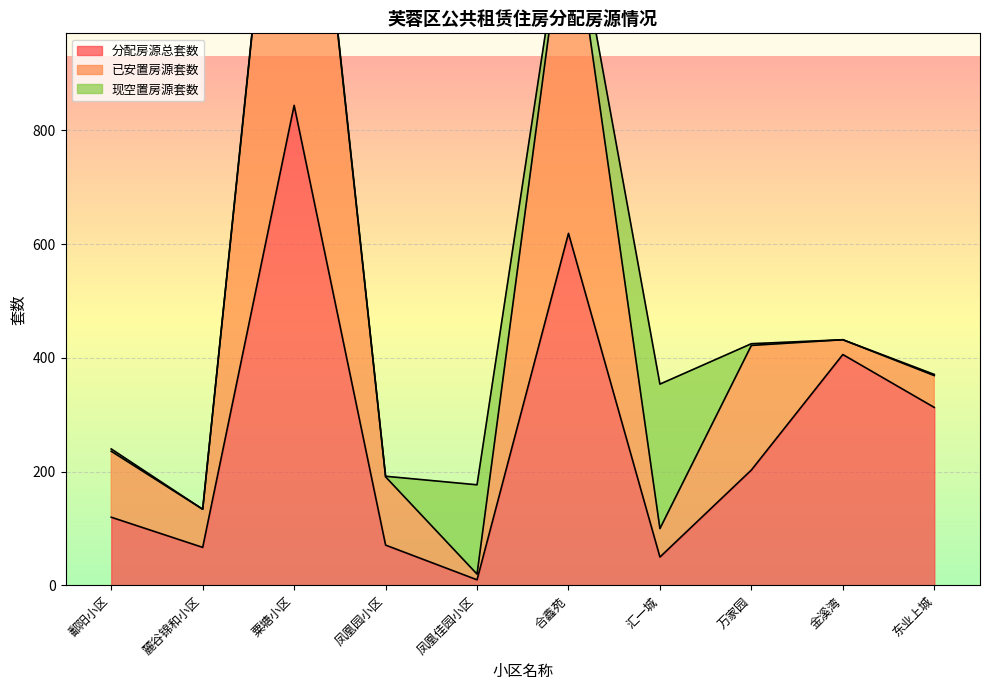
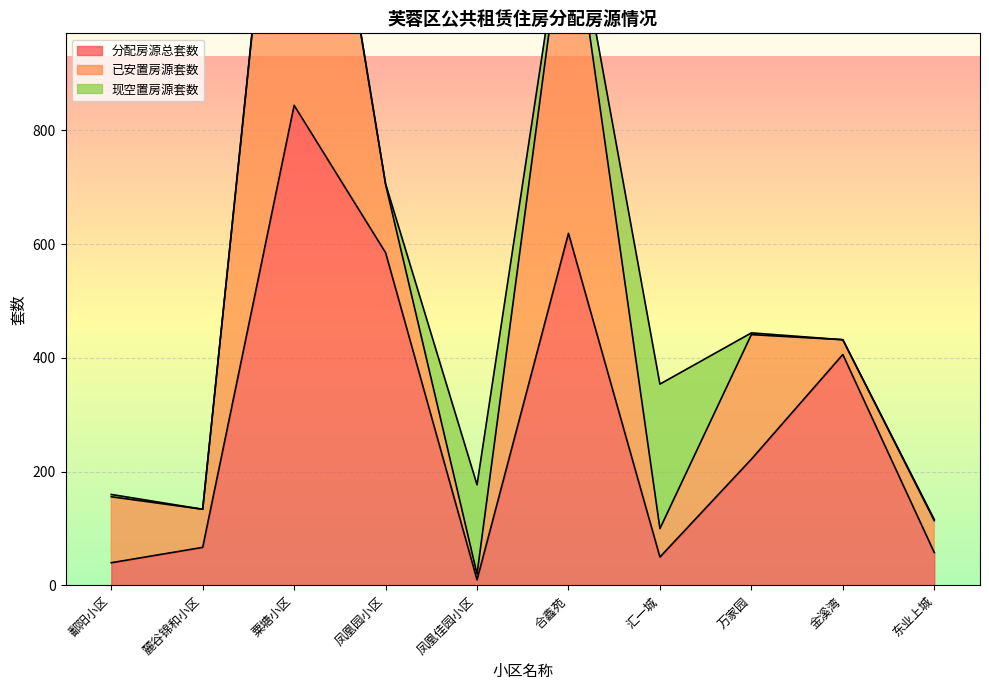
  {
    "分配房源总套数": {
-     "鄱阳小区": 120,
+     "鄱阳小区": 40,
      "麓谷锦和小区": 70,
      "粟塘小区": 840,
-     "凤凰园小区": 70,
+     "凤凰园小区": 590,
      "凤凰佳园小区": 10,
      "合鑫苑": 620,
      "汇一城": 50,
-     "万家园": 200,
+     "万家园": 220,
      "金溪湾": 410,
-     "东业上城": 310
+     "东业上城": 60
    },
    "已安置房源套数": {
      "凤凰佳园小区": 10,
      "汇一城": 50
    },
    "现空置房源套数": {
      "凤凰佳园小区": 160,
      "汇一城": 250
    }
  }
